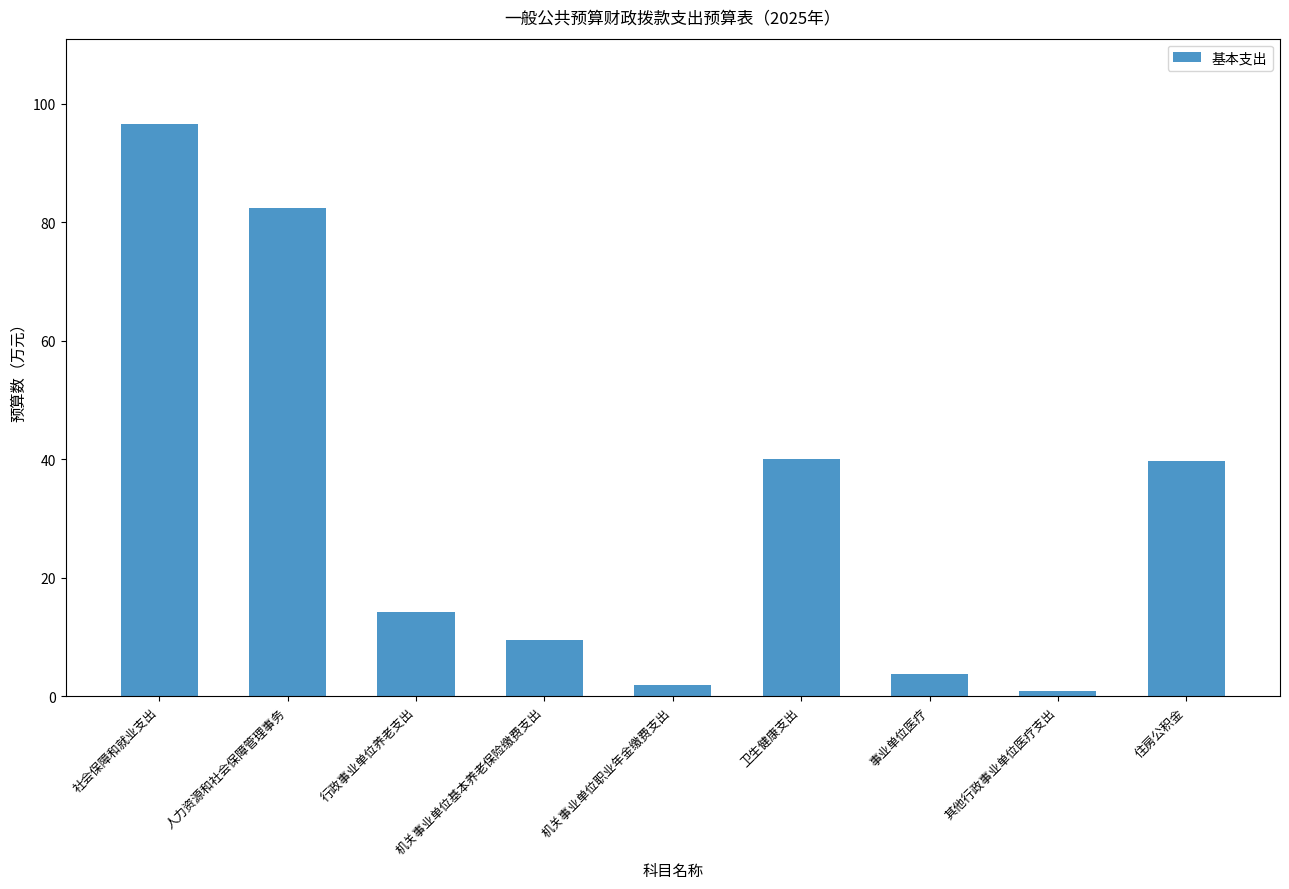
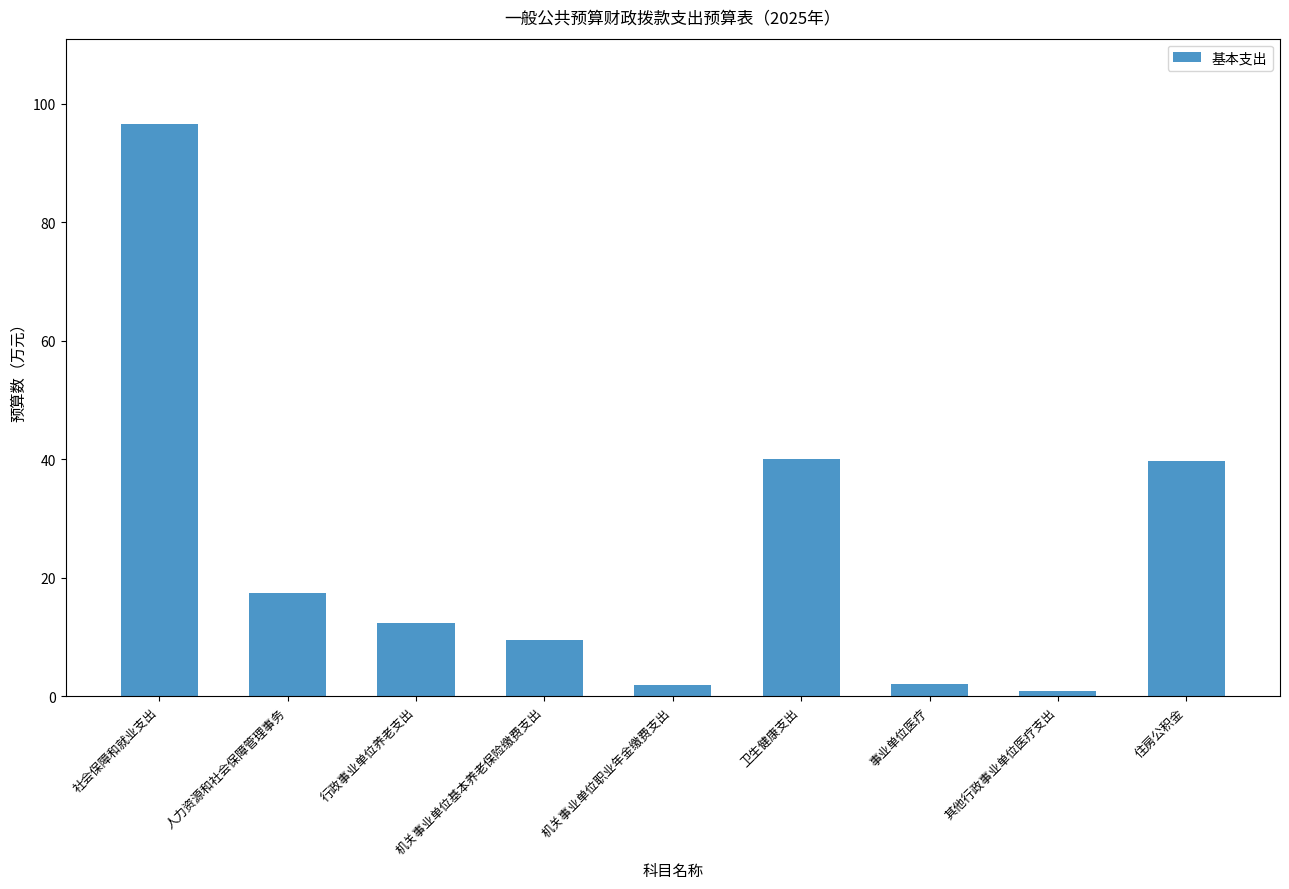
  {
    "社会保障和就业支出": 96,
-   "人力资源和社会保障管理事务": 82,
-   "行政事业单位养老支出": 14,
+   "人力资源和社会保障管理事务": 17,
+   "行政事业单位养老支出": 12,
    "机关事业单位基本养老保险缴费支出": 9,
    "机关事业单位职业年金缴费支出": 2,
    "卫生健康支出": 40,
-   "事业单位医疗": 4,
+   "事业单位医疗": 2,
    "其他行政事业单位医疗支出": 1,
    "住房公积金": 40
  }
